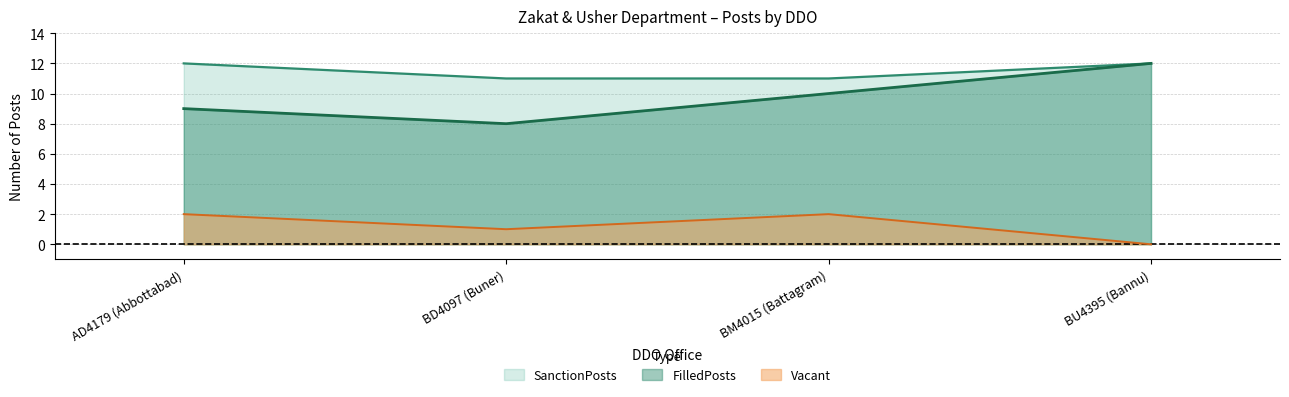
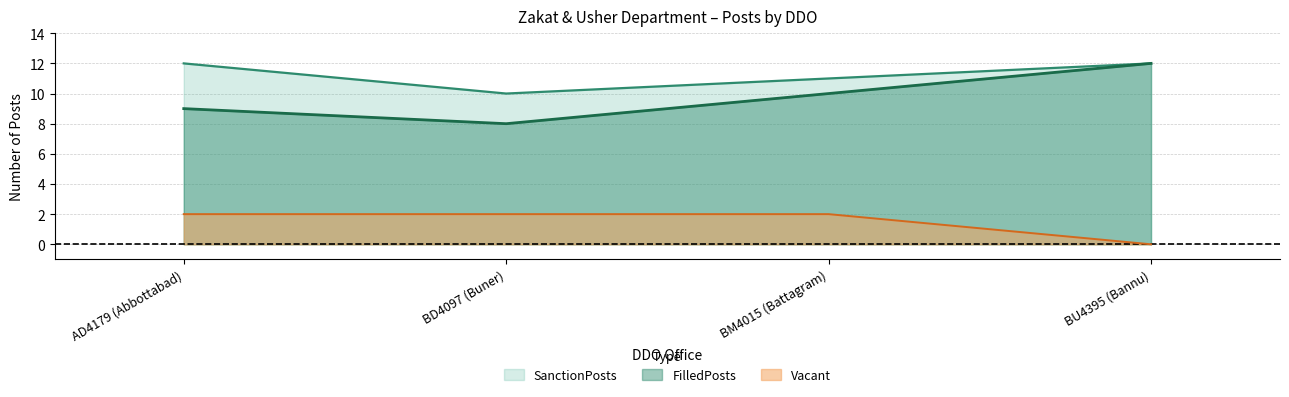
  {
    "SanctionPosts": {
      "AD4179 (Abbottabad)": 12,
-     "BD4097 (Buner)": 11,
+     "BD4097 (Buner)": 10,
      "BM4015 (Battagram)": 11
    },
    "FilledPosts": {
      "AD4179 (Abbottabad)": 9,
      "BD4097 (Buner)": 8,
      "BM4015 (Battagram)": 10
    },
    "Vacant": {
      "AD4179 (Abbottabad)": 2,
-     "BD4097 (Buner)": 1,
+     "BD4097 (Buner)": 2,
      "BM4015 (Battagram)": 2,
      "BU4395 (Bannu)": 0
    }
  }
